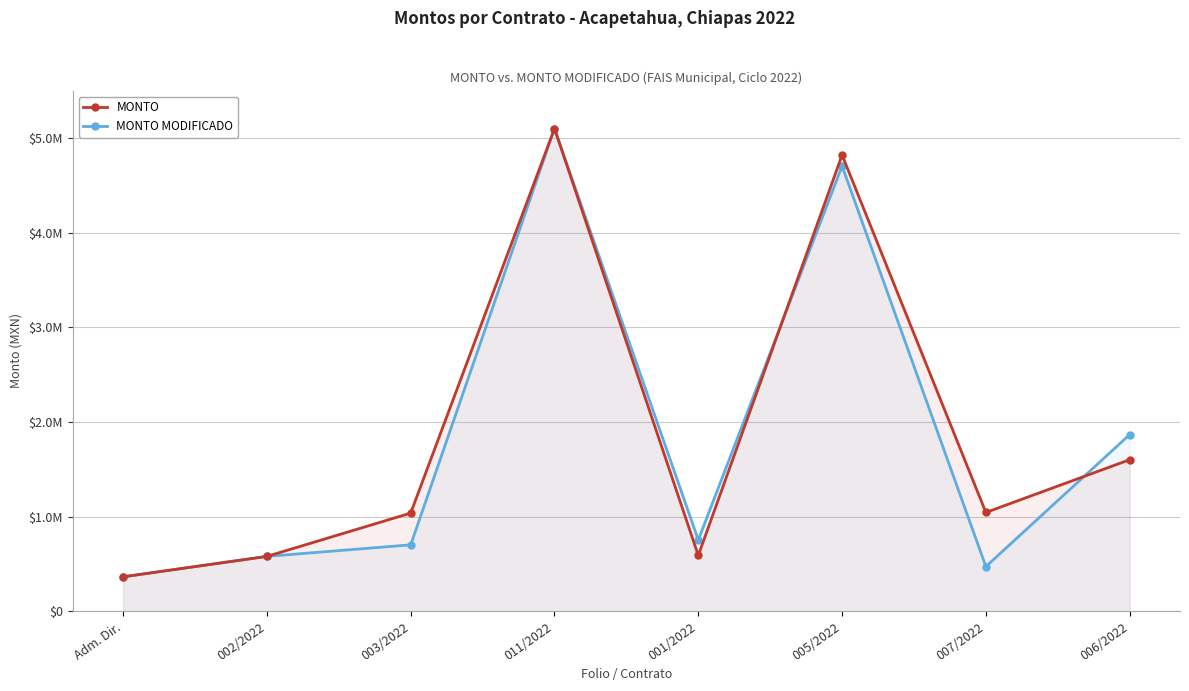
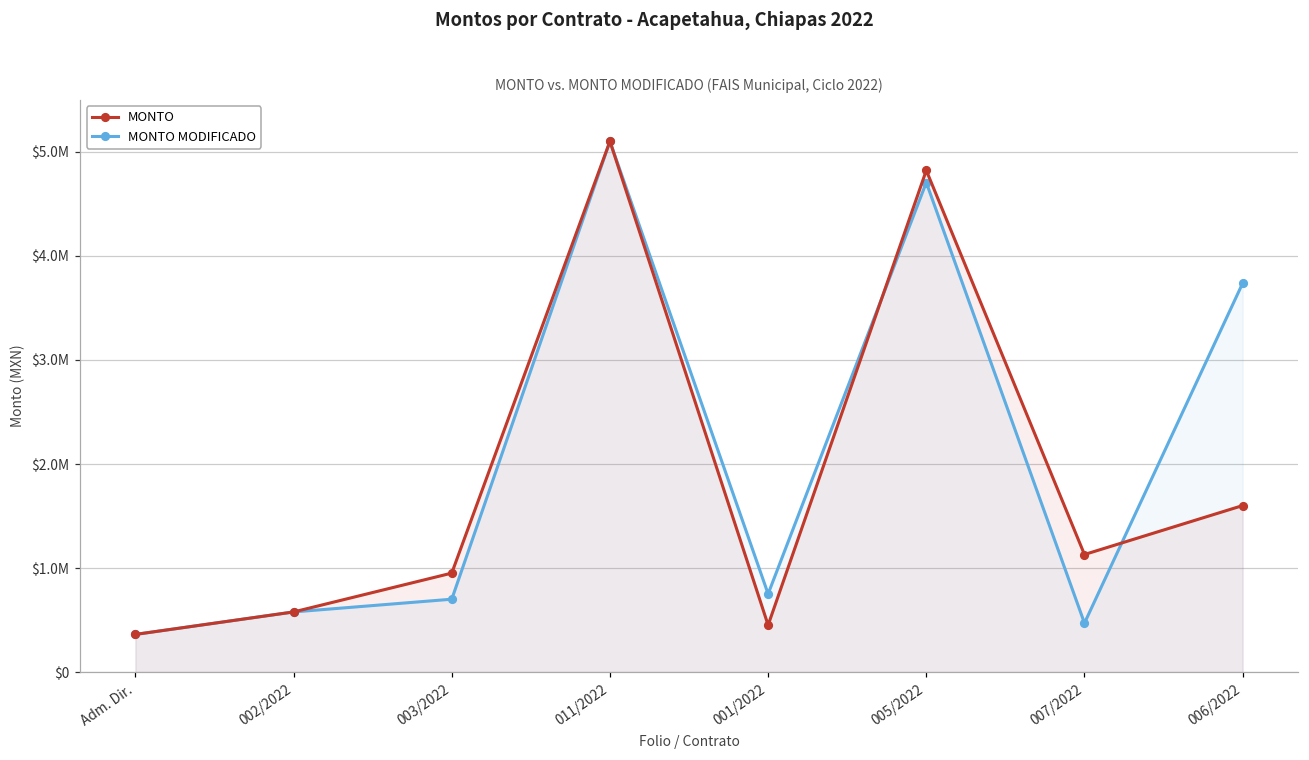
  {
    "MONTO": {
-     "003/2022": "$1040000",
-     "001/2022": "$600000",
+     "003/2022": "$950000",
+     "001/2022": "$500000",
      "005/2022": "$4800000",
-     "007/2022": "$1000000",
+     "007/2022": "$1100000",
      "006/2022": "$1600000"
    },
    "MONTO MODIFICADO": {
      "003/2022": "$700000",
      "001/2022": "$800000",
      "005/2022": "$4700000",
      "007/2022": "$500000",
-     "006/2022": "$1900000"
+     "006/2022": "$3700000"
    }
  }
